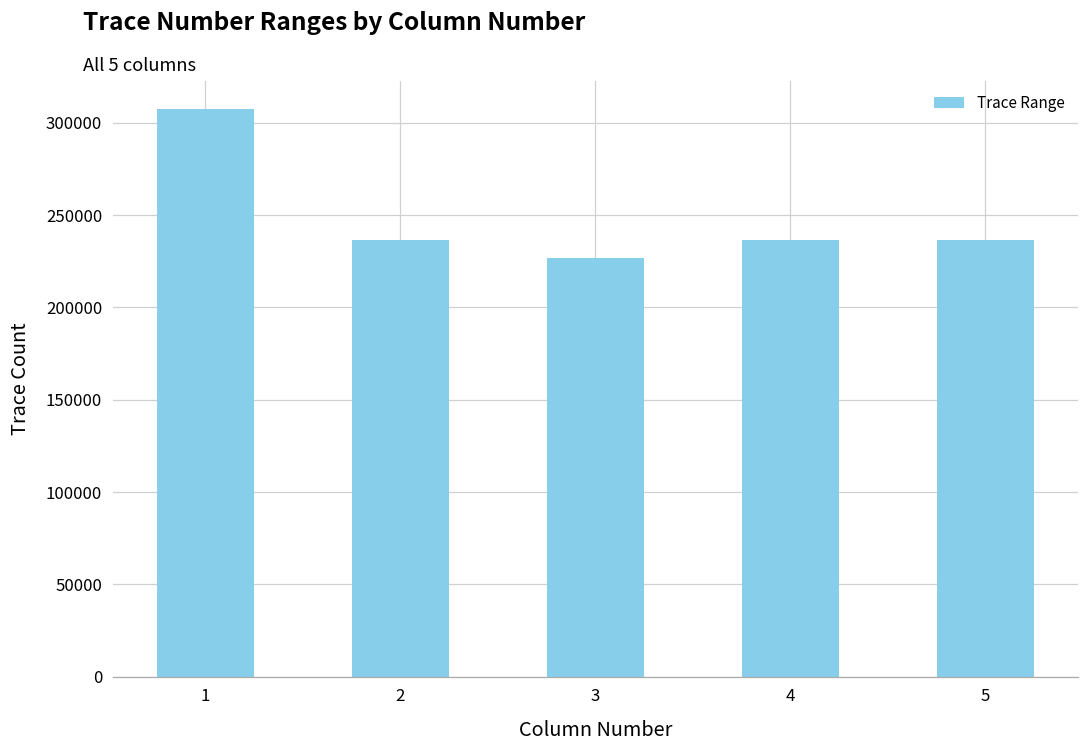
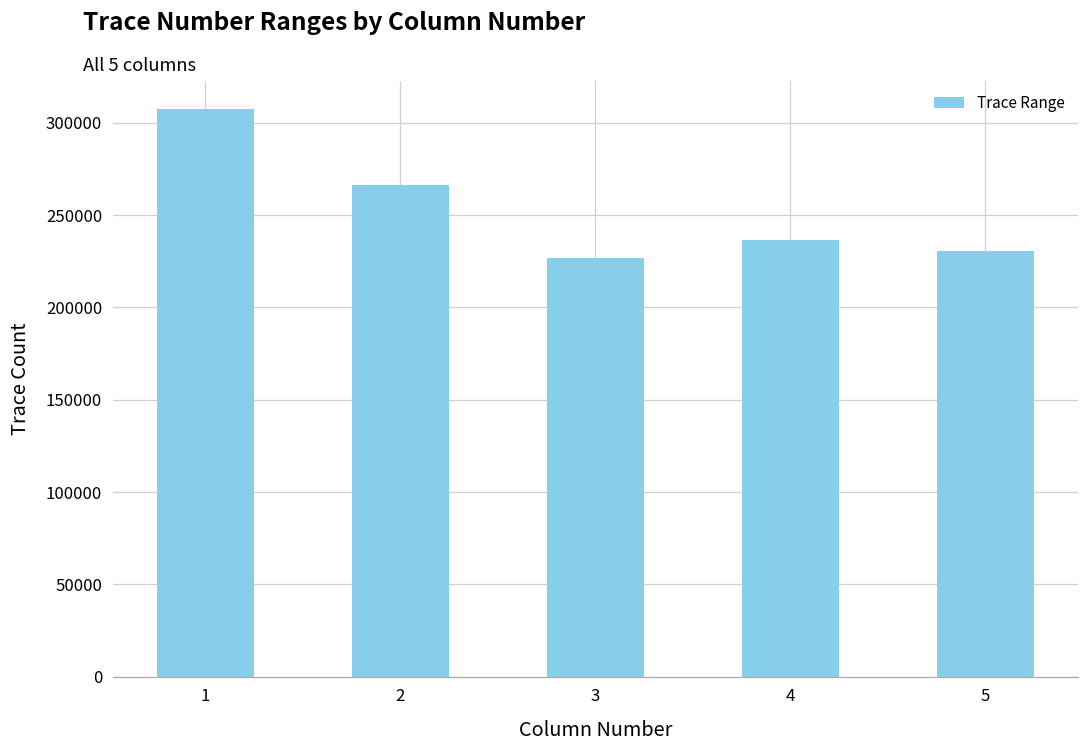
  {
    "1": 307000,
-   "2": 237000,
+   "2": 266000,
    "3": 227000,
    "4": 236000,
-   "5": 236000
+   "5": 230000
  }
